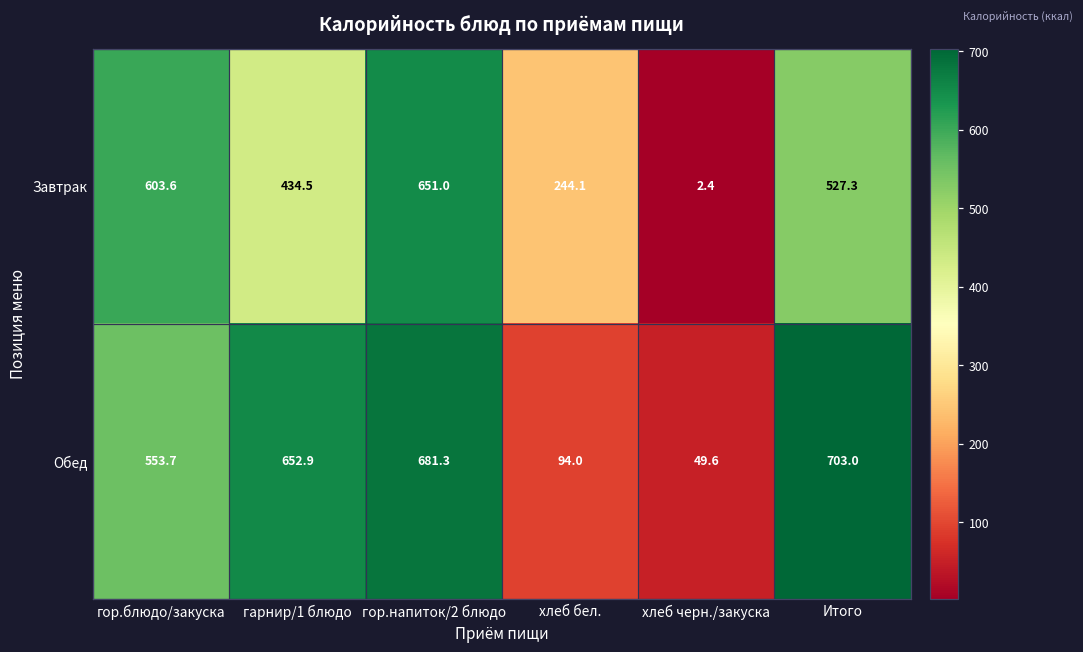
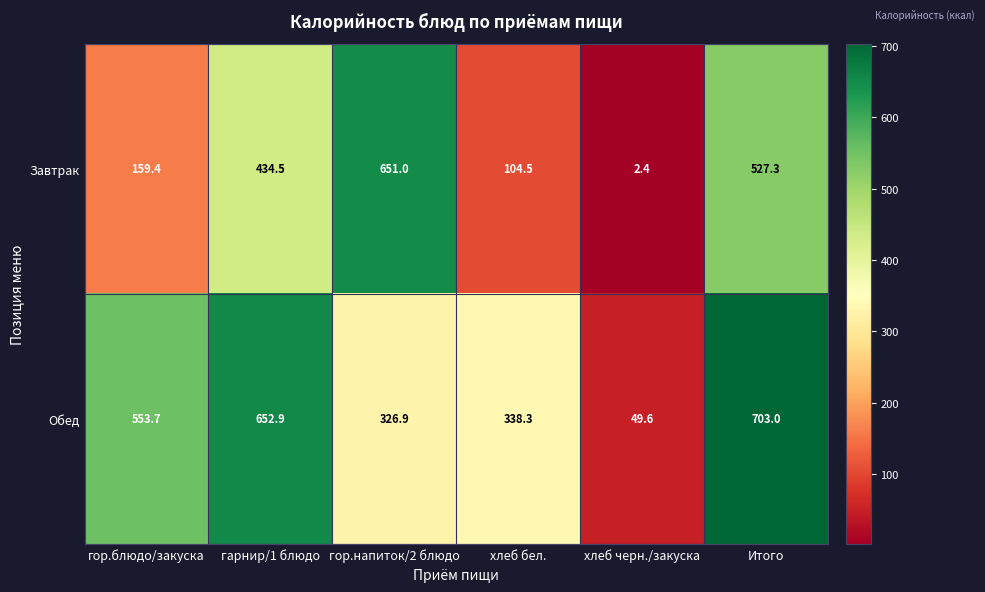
  {
    "Завтрак": {
-     "гор.блюдо/закуска": 603.6,
+     "гор.блюдо/закуска": 159.4,
      "гарнир/1 блюдо": 434.5,
      "гор.напиток/2 блюдо": 651.0,
-     "хлеб бел.": 244.1,
+     "хлеб бел.": 104.5,
      "хлеб черн./закуска": 2.4,
      "Итого": 527.3
    },
    "Обед": {
      "гор.блюдо/закуска": 553.7,
      "гарнир/1 блюдо": 652.9,
-     "гор.напиток/2 блюдо": 681.3,
-     "хлеб бел.": 94.0,
+     "гор.напиток/2 блюдо": 326.9,
+     "хлеб бел.": 338.3,
      "хлеб черн./закуска": 49.6,
      "Итого": 703.0
    }
  }
